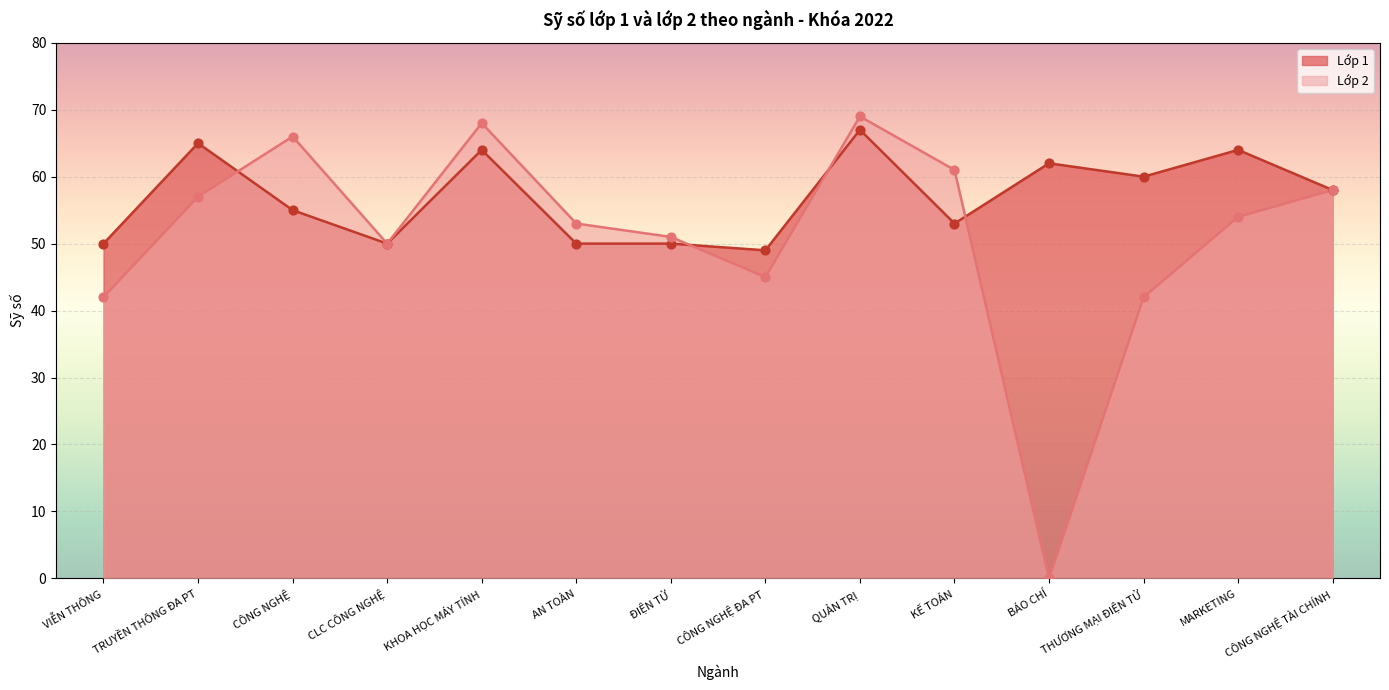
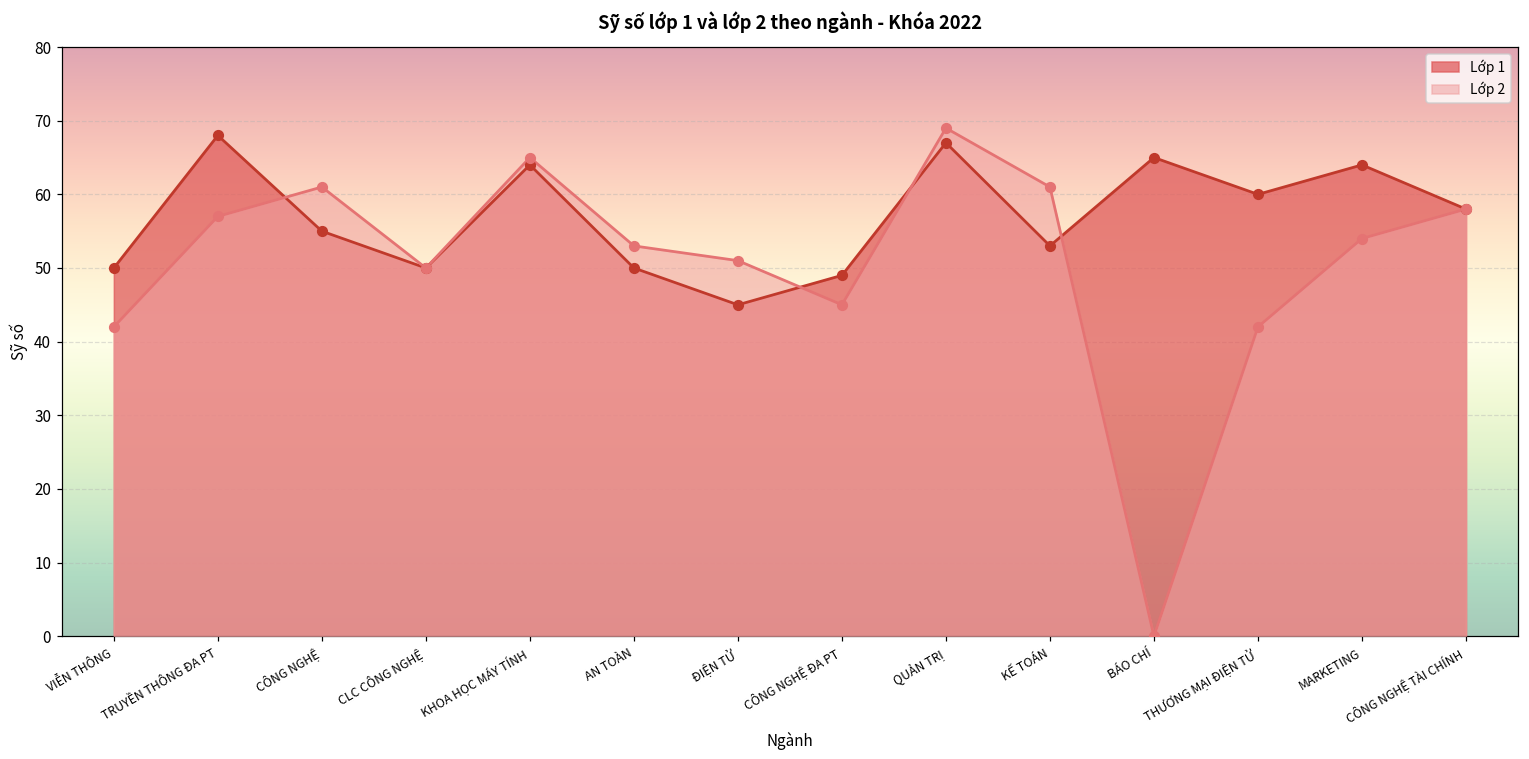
  {
    "Lớp 1": {
      "VIỄN THÔNG": 50,
-     "TRUYỀN THÔNG ĐA PT": 65,
+     "TRUYỀN THÔNG ĐA PT": 68,
      "CÔNG NGHỆ": 55,
      "KHOA HỌC MÁY TÍNH": 64,
      "AN TOÀN": 50,
-     "ĐIỆN TỬ": 50,
+     "ĐIỆN TỬ": 45,
      "CÔNG NGHỆ ĐA PT": 49,
      "QUẢN TRỊ": 67,
      "KẾ TOÁN": 53,
-     "BÁO CHÍ": 62,
+     "BÁO CHÍ": 65,
      "THƯƠNG MẠI ĐIỆN TỬ": 60,
      "MARKETING": 64
    },
    "Lớp 2": {
      "VIỄN THÔNG": 42,
      "TRUYỀN THÔNG ĐA PT": 57,
-     "CÔNG NGHỆ": 66,
-     "KHOA HỌC MÁY TÍNH": 68,
+     "CÔNG NGHỆ": 61,
+     "KHOA HỌC MÁY TÍNH": 65,
      "AN TOÀN": 53,
      "ĐIỆN TỬ": 51,
      "CÔNG NGHỆ ĐA PT": 45,
      "QUẢN TRỊ": 69,
      "KẾ TOÁN": 61,
      "BÁO CHÍ": 0,
      "THƯƠNG MẠI ĐIỆN TỬ": 42,
      "MARKETING": 54
    }
  }
